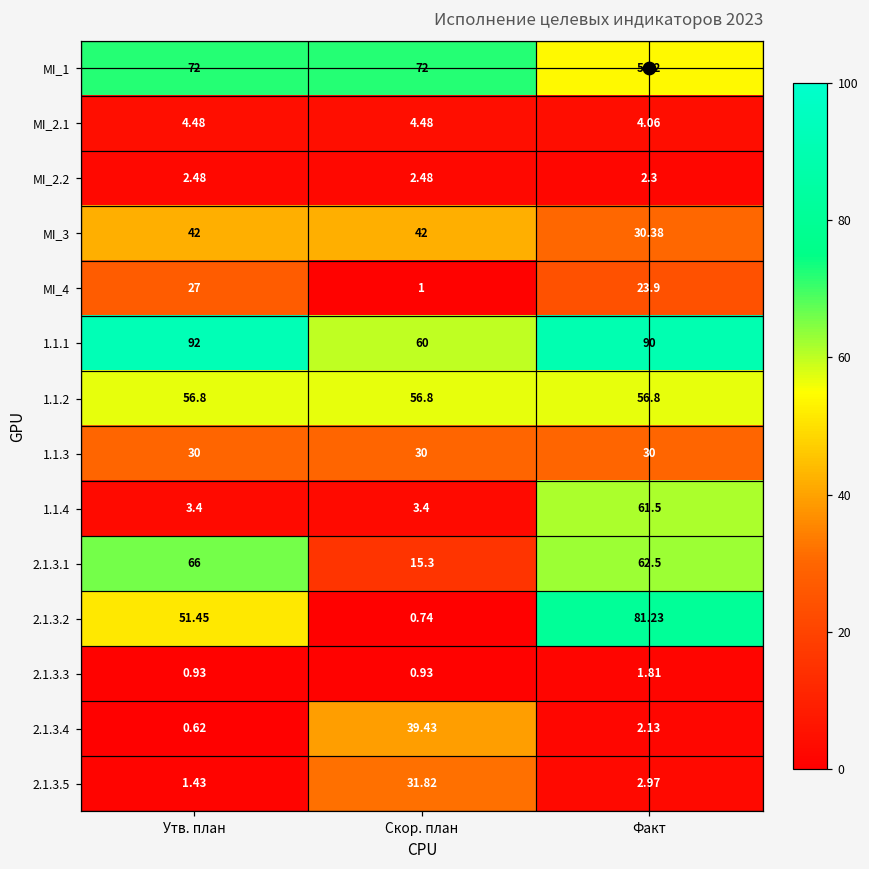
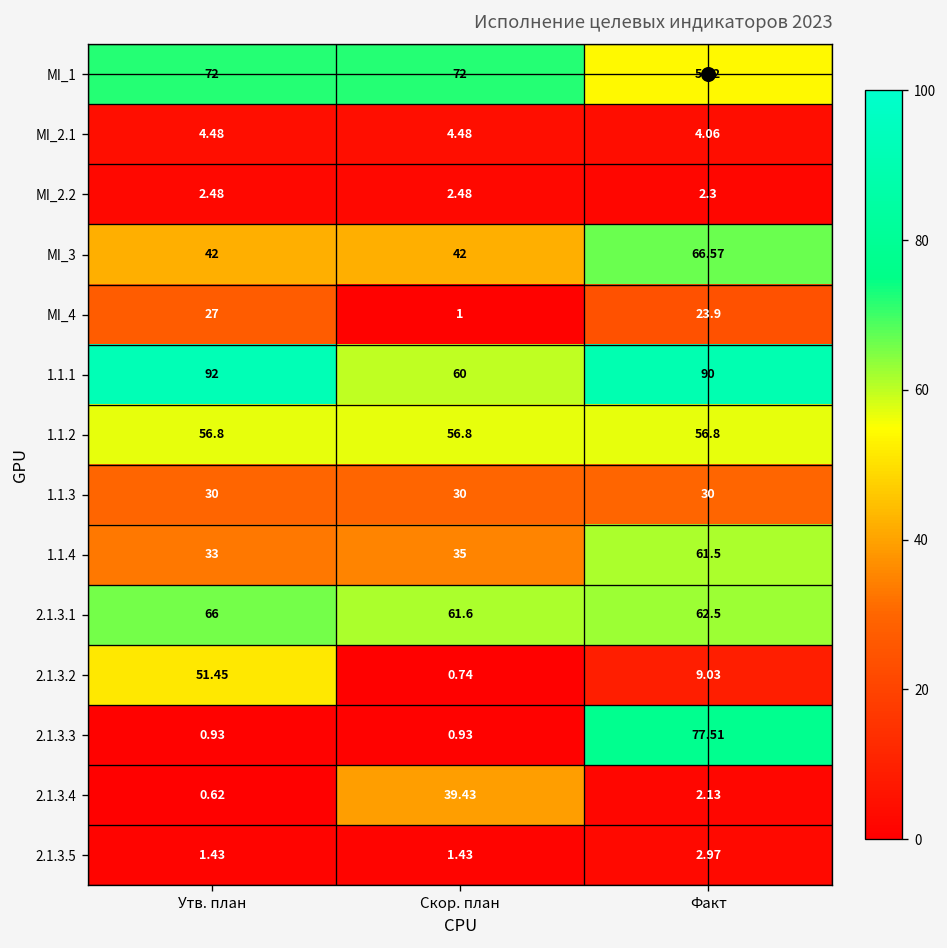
  {
    "MI_1": {
      "Утв. план": 72,
      "Скор. план": 72
    },
    "MI_2.1": {
      "Утв. план": 4.48,
      "Скор. план": 4.48,
      "Факт": 4.06
    },
    "MI_2.2": {
      "Утв. план": 2.48,
      "Скор. план": 2.48,
      "Факт": 2.3
    },
    "MI_3": {
      "Утв. план": 42,
      "Скор. план": 42,
-     "Факт": 30.38
+     "Факт": 66.57
    },
    "MI_4": {
      "Утв. план": 27,
      "Скор. план": 1,
      "Факт": 23.9
    },
    "1.1.1": {
      "Утв. план": 92,
      "Скор. план": 60,
      "Факт": 90
    },
    "1.1.2": {
      "Утв. план": 56.8,
      "Скор. план": 56.8,
      "Факт": 56.8
    },
    "1.1.3": {
      "Утв. план": 30,
      "Скор. план": 30,
      "Факт": 30
    },
    "1.1.4": {
-     "Утв. план": 3.4,
-     "Скор. план": 3.4,
+     "Утв. план": 33,
+     "Скор. план": 35,
      "Факт": 61.5
    },
    "2.1.3.1": {
      "Утв. план": 66,
-     "Скор. план": 15.3,
+     "Скор. план": 61.6,
      "Факт": 62.5
    },
    "2.1.3.2": {
      "Утв. план": 51.45,
      "Скор. план": 0.74,
-     "Факт": 81.23
+     "Факт": 9.03
    },
    "2.1.3.3": {
      "Утв. план": 0.93,
      "Скор. план": 0.93,
-     "Факт": 1.81
+     "Факт": 77.51
    },
    "2.1.3.4": {
      "Утв. план": 0.62,
      "Скор. план": 39.43,
      "Факт": 2.13
    },
    "2.1.3.5": {
      "Утв. план": 1.43,
-     "Скор. план": 31.82,
+     "Скор. план": 1.43,
      "Факт": 2.97
    }
  }
